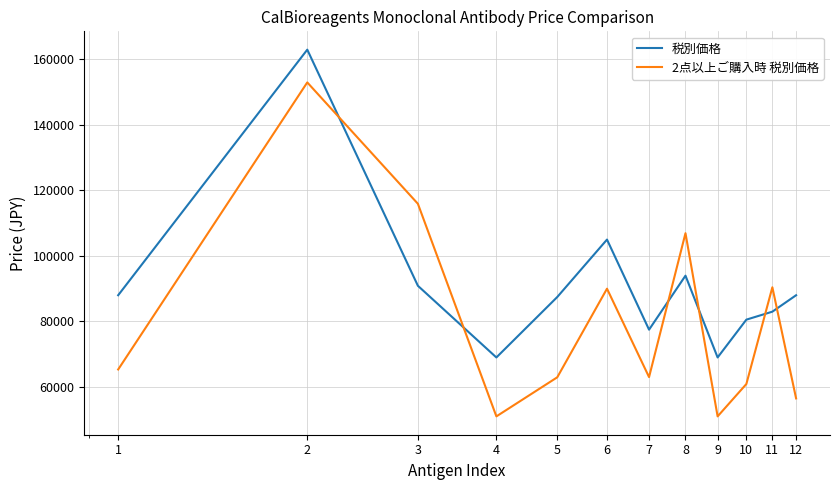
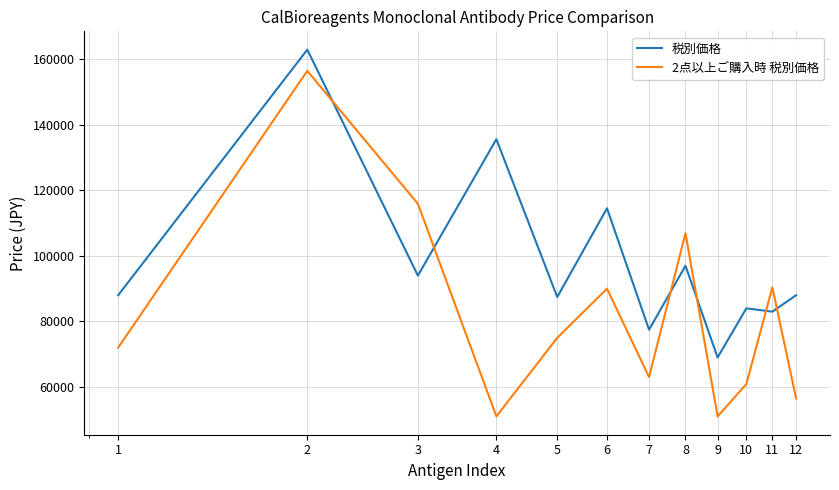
  {
    "税別価格": {
      "1": 88000,
      "2": 163000,
-     "3": 91000,
-     "4": 69000,
+     "3": 94000,
+     "4": 136000,
      "5": 87000,
-     "6": 105000,
+     "6": 115000,
      "7": 77000,
-     "8": 94000,
+     "8": 97000,
      "9": 69000,
-     "10": 81000,
+     "10": 84000,
      "11": 83000,
      "12": 88000
    },
    "2点以上ご購入時 税別価格": {
-     "1": 65000,
-     "2": 153000,
+     "1": 72000,
+     "2": 157000,
      "3": 116000,
      "4": 51000,
-     "5": 63000,
+     "5": 75000,
      "6": 90000,
      "7": 63000,
      "8": 107000,
      "9": 51000,
      "10": 61000,
      "11": 90000,
      "12": 56000
    }
  }
